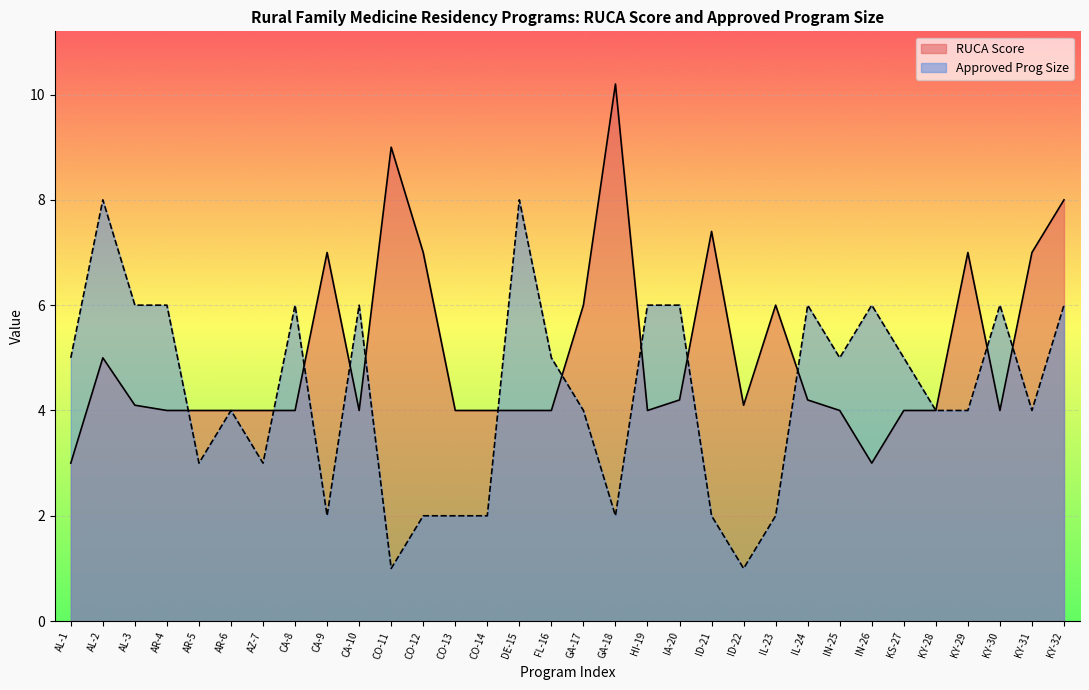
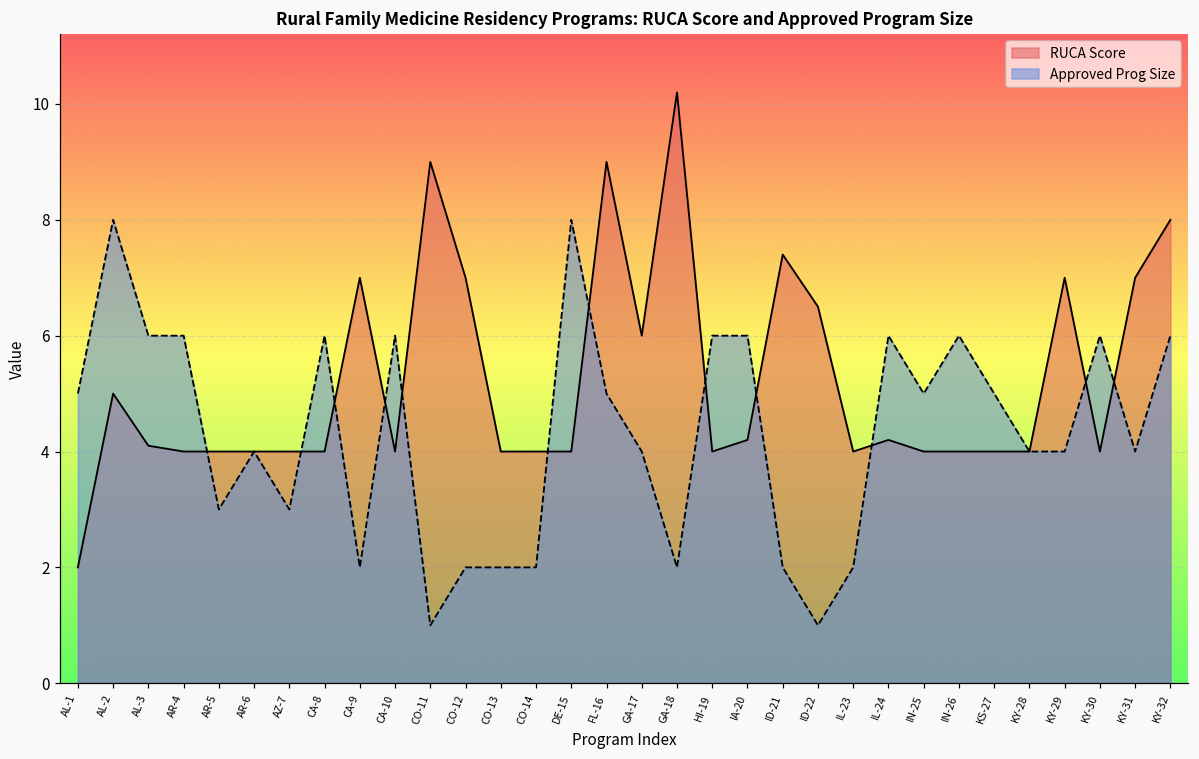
  {
    "RUCA Score": {
-     "AL-1": 3,
+     "AL-1": 2,
      "AL-2": 5.0,
      "AL-3": 4.1,
      "AR-4": 4.0,
      "AR-5": 4.0,
      "AZ-7": 4.0,
      "CA-8": 4.0,
      "CA-9": 7.0,
      "CA-10": 4.0,
      "CO-11": 9.0,
      "CO-12": 7.0,
      "CO-13": 4.0,
      "CO-14": 4.0,
      "DE-15": 4.0,
-     "FL-16": 4,
+     "FL-16": 9,
      "GA-17": 6.0,
      "GA-18": 10.2,
      "HI-19": 4.0,
      "IA-20": 4.2,
      "ID-21": 7.4,
-     "ID-22": 4.1,
-     "IL-23": 6,
+     "ID-22": 6.5,
+     "IL-23": 4,
      "IL-24": 4.2,
      "IN-25": 4.0,
-     "IN-26": 3,
+     "IN-26": 4,
      "KS-27": 4.0,
      "KY-29": 7.0,
      "KY-30": 4.0,
      "KY-31": 7.0,
      "KY-32": 8.0
    },
    "Approved Prog Size": {
      "AL-1": 5.0,
      "AL-2": 8.0,
      "AL-3": 6.0,
      "AR-4": 6.0,
      "AR-5": 3.0,
      "AZ-7": 3.0,
      "CA-8": 6.0,
      "CA-9": 2.0,
      "CA-10": 6.0,
      "CO-11": 1.0,
      "CO-12": 2.0,
      "CO-13": 2.0,
      "CO-14": 2.0,
      "DE-15": 8.0,
      "FL-16": 5.0,
      "GA-17": 4.0,
      "GA-18": 2.0,
      "HI-19": 6.0,
      "IA-20": 6.0,
      "ID-21": 2.0,
      "ID-22": 1.0,
      "IL-23": 2.0,
      "IL-24": 6.0,
      "IN-25": 5.0,
      "IN-26": 6.0,
      "KS-27": 5.0,
      "KY-29": 4.0,
      "KY-30": 6.0,
      "KY-31": 4.0,
      "KY-32": 6.0
    }
  }
